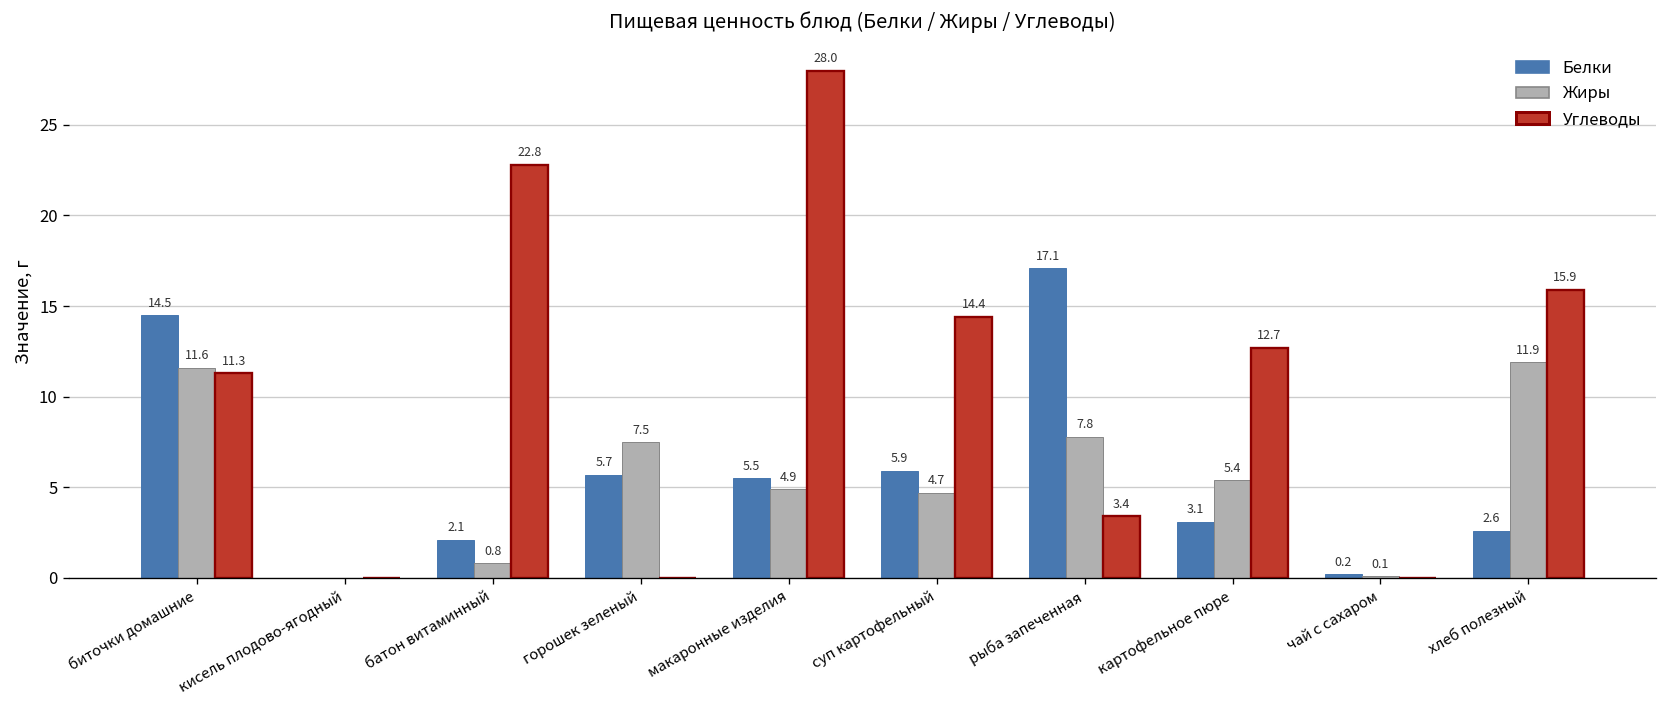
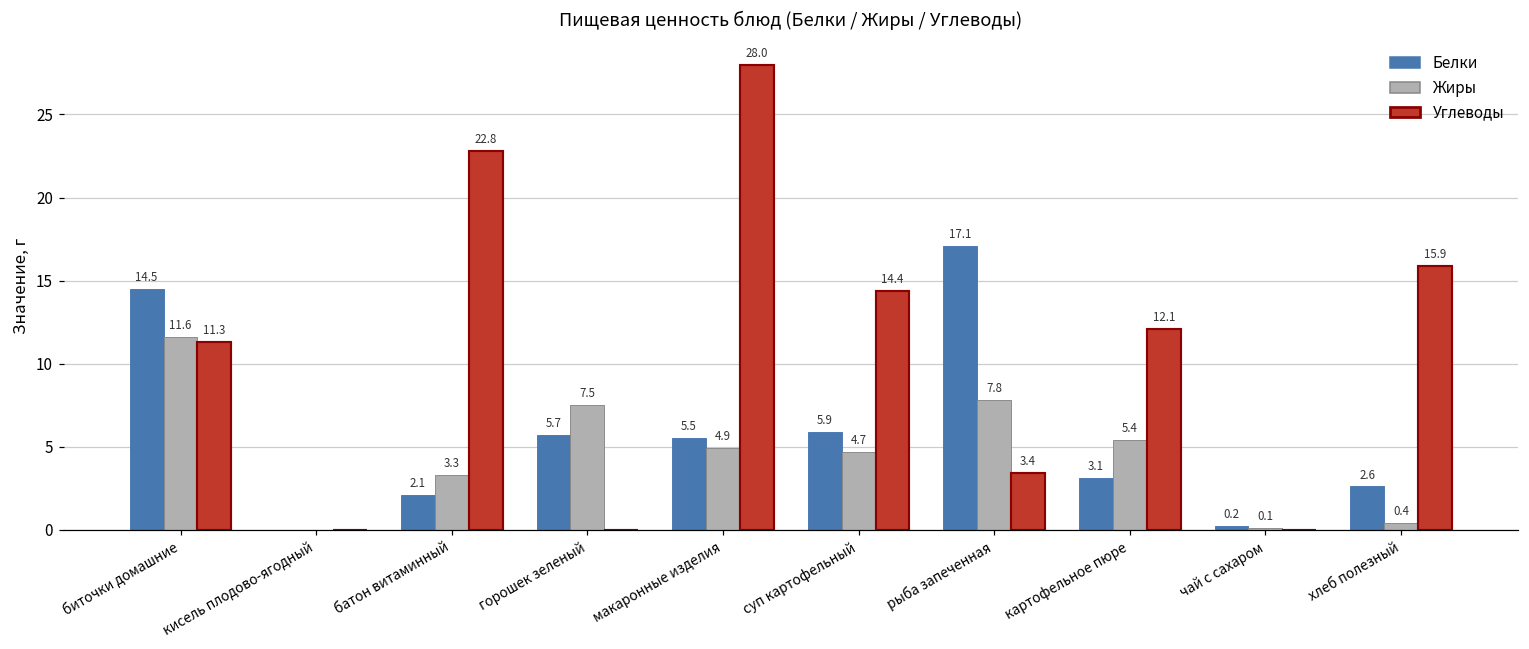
  {
    "Белки": {
      "биточки домашние": 14.5,
      "батон витаминный": 2.1,
      "горошек зеленый": 5.7,
      "макаронные изделия": 5.5,
      "суп картофельный": 5.9,
      "рыба запеченная": 17.1,
      "картофельное пюре": 3.1,
      "чай с сахаром": 0.2,
      "хлеб полезный": 2.6
    },
    "Жиры": {
      "биточки домашние": 11.6,
-     "батон витаминный": 0.8,
+     "батон витаминный": 3.3,
      "горошек зеленый": 7.5,
      "макаронные изделия": 4.9,
      "суп картофельный": 4.7,
      "рыба запеченная": 7.8,
      "картофельное пюре": 5.4,
      "чай с сахаром": 0.1,
-     "хлеб полезный": 11.9
+     "хлеб полезный": 0.4
    },
    "Углеводы": {
      "биточки домашние": 11.3,
      "батон витаминный": 22.8,
      "макаронные изделия": 28.0,
      "суп картофельный": 14.4,
      "рыба запеченная": 3.4,
-     "картофельное пюре": 12.7,
+     "картофельное пюре": 12.1,
      "хлеб полезный": 15.9
    }
  }
